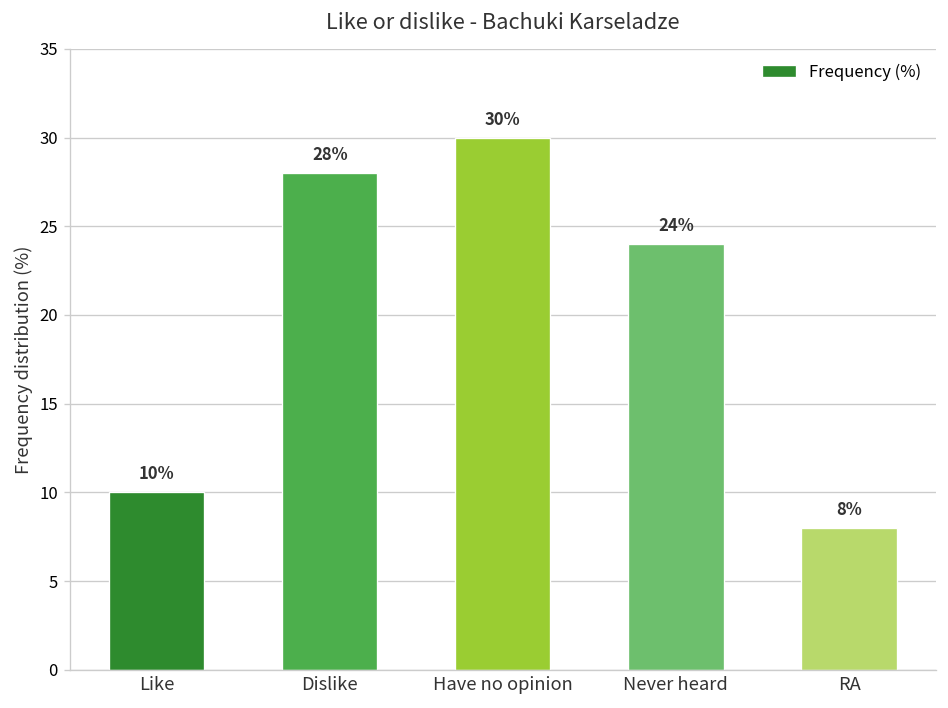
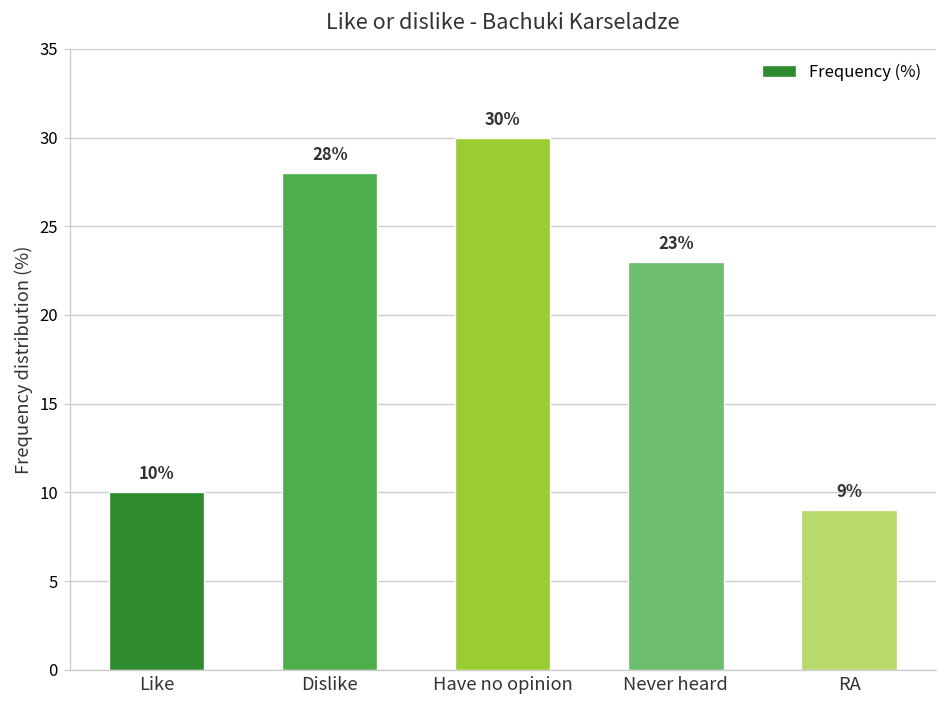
  {
    "Like": "10%",
    "Dislike": "28%",
    "Have no opinion": "30%",
-   "Never heard": "24%",
-   "RA": "8%"
+   "Never heard": "23%",
+   "RA": "9%"
  }
